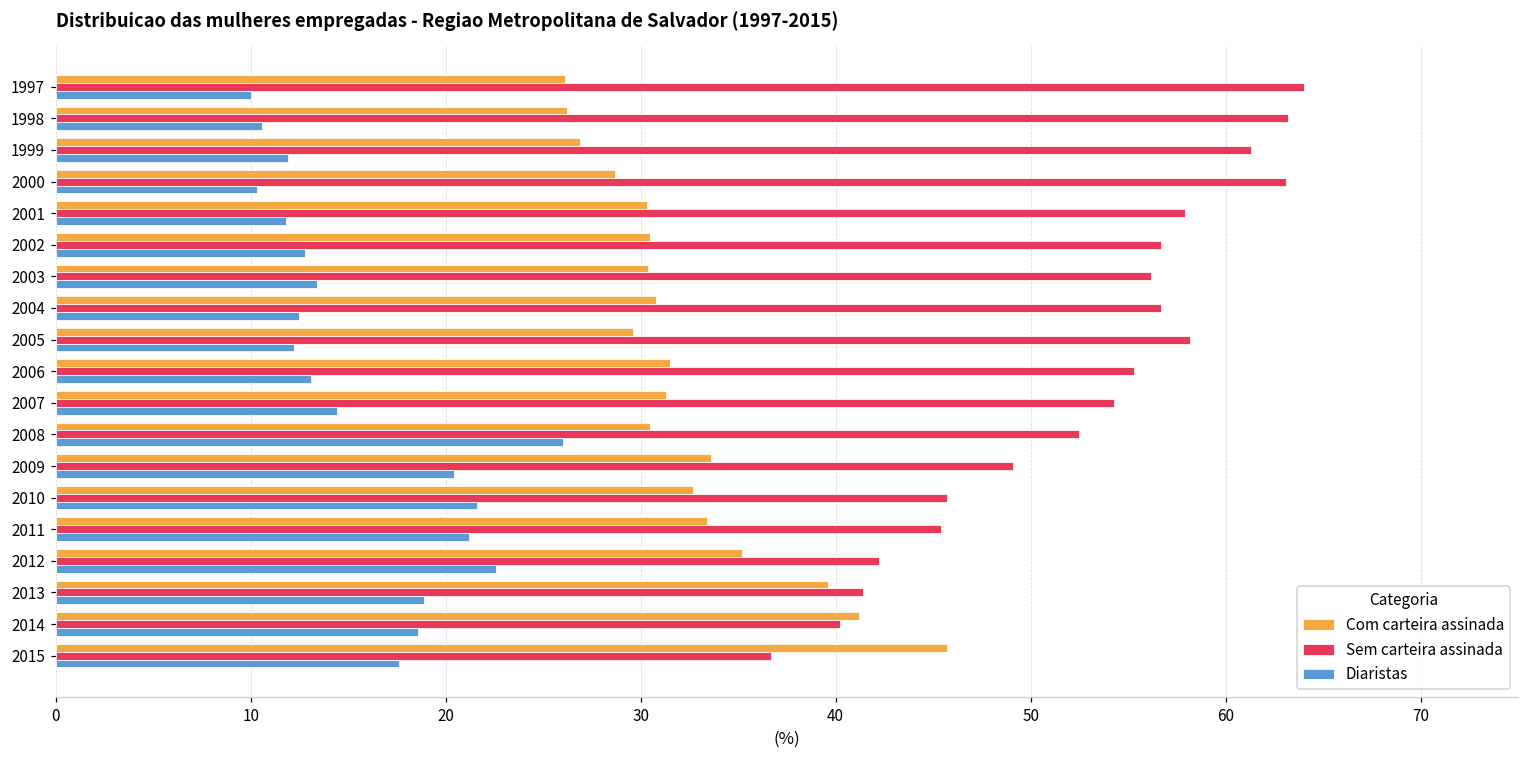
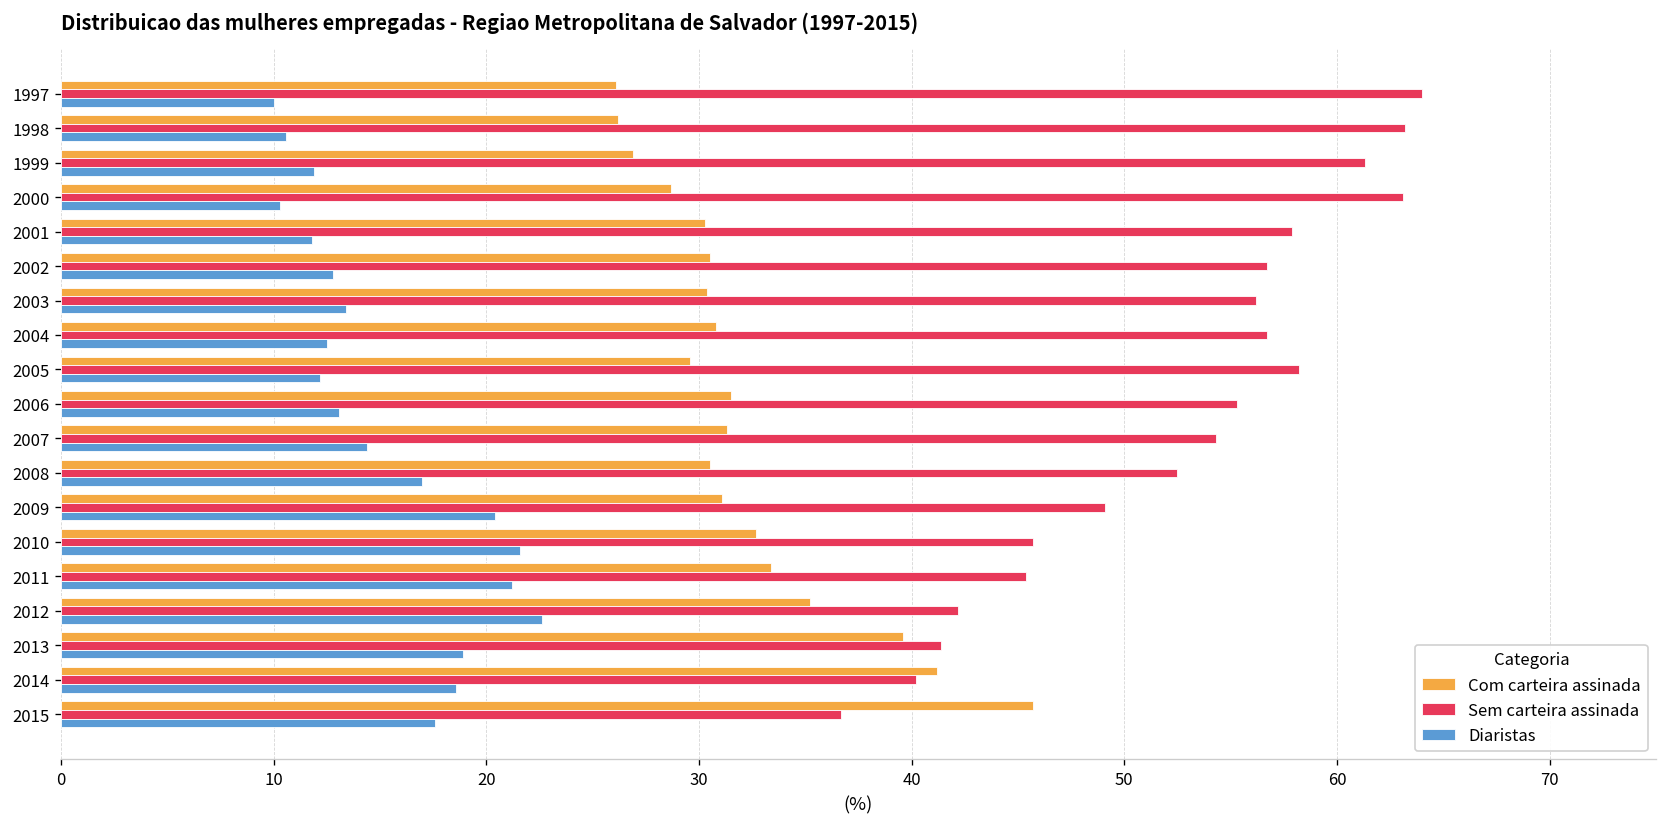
  {
    "Com carteira assinada": {
      "1997": 26.1,
      "1998": 26.2,
      "1999": 26.9,
      "2000": 28.7,
      "2001": 30.3,
      "2002": 30.5,
      "2003": 30.4,
      "2004": 30.8,
      "2005": 29.6,
      "2006": 31.5,
      "2007": 31.3,
      "2008": 30.5,
-     "2009": 33.6,
+     "2009": 31.1,
      "2010": 32.7,
      "2011": 33.4,
      "2012": 35.2,
      "2013": 39.6,
      "2014": 41.2,
      "2015": 45.7
    },
    "Sem carteira assinada": {
      "1997": 64.0,
      "1998": 63.2,
      "1999": 61.3,
      "2000": 63.1,
      "2001": 57.9,
      "2002": 56.7,
      "2003": 56.2,
      "2004": 56.7,
      "2005": 58.2,
      "2006": 55.3,
      "2007": 54.3,
      "2008": 52.5,
      "2009": 49.1,
      "2010": 45.7,
      "2011": 45.4,
      "2012": 42.2,
      "2013": 41.4,
      "2014": 40.2,
      "2015": 36.7
    },
    "Diaristas": {
      "1997": 10,
      "1998": 10.6,
      "1999": 12,
      "2000": 10.3,
      "2001": 11.8,
      "2002": 12.8,
      "2003": 13.4,
      "2004": 12.5,
      "2005": 12.2,
      "2006": 13,
      "2007": 14.4,
-     "2008": 26,
+     "2008": 17,
      "2009": 20.4,
      "2010": 21.6,
      "2011": 21.2,
      "2012": 22.6,
      "2013": 19,
      "2014": 18.6,
      "2015": 17.6
    }
  }
